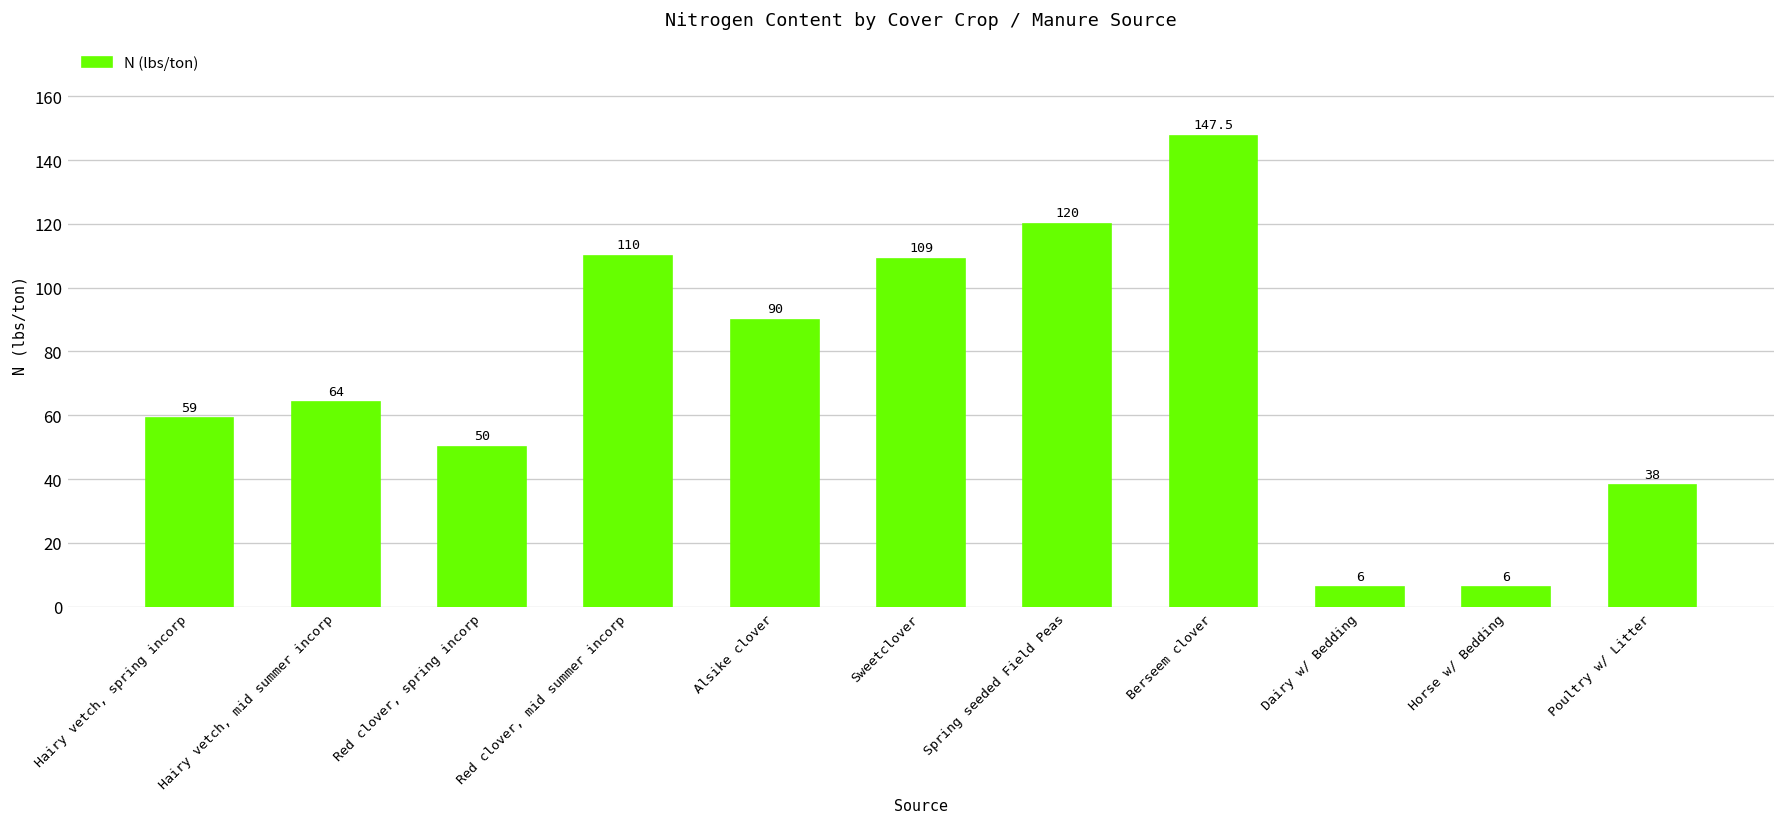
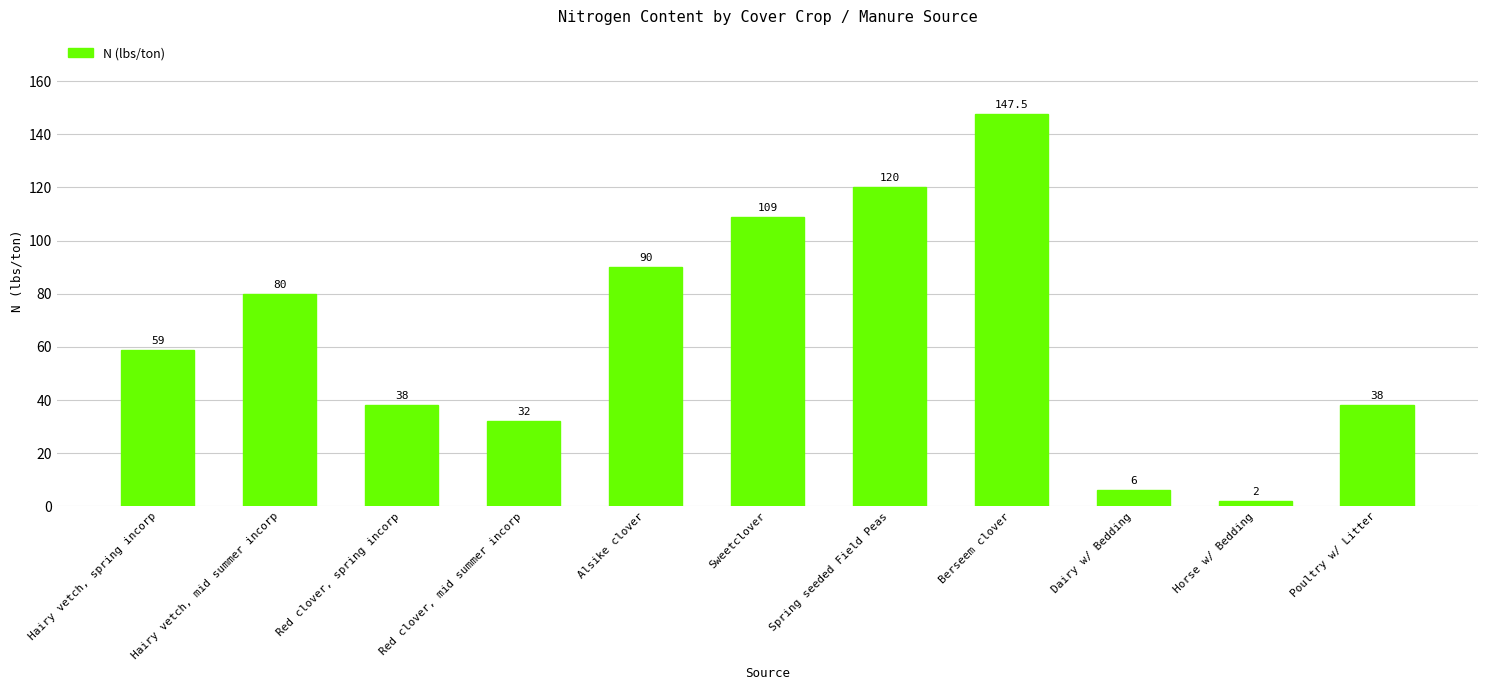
  {
    "Hairy vetch, spring incorp": 59,
-   "Hairy vetch, mid summer incorp": 64,
-   "Red clover, spring incorp": 50,
-   "Red clover, mid summer incorp": 110,
+   "Hairy vetch, mid summer incorp": 80,
+   "Red clover, spring incorp": 38,
+   "Red clover, mid summer incorp": 32,
    "Alsike clover": 90,
    "Sweetclover": 109,
    "Spring seeded Field Peas": 120,
    "Berseem clover": 147.5,
    "Dairy w/ Bedding": 6,
-   "Horse w/ Bedding": 6,
+   "Horse w/ Bedding": 2,
    "Poultry w/ Litter": 38
  }
